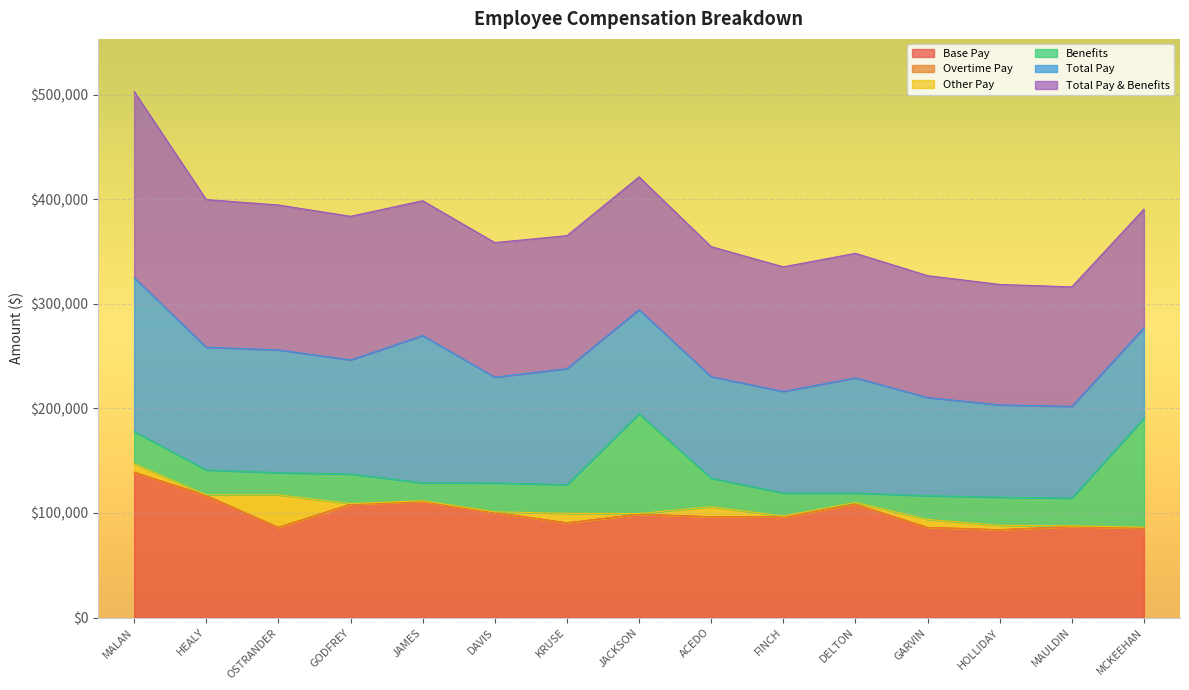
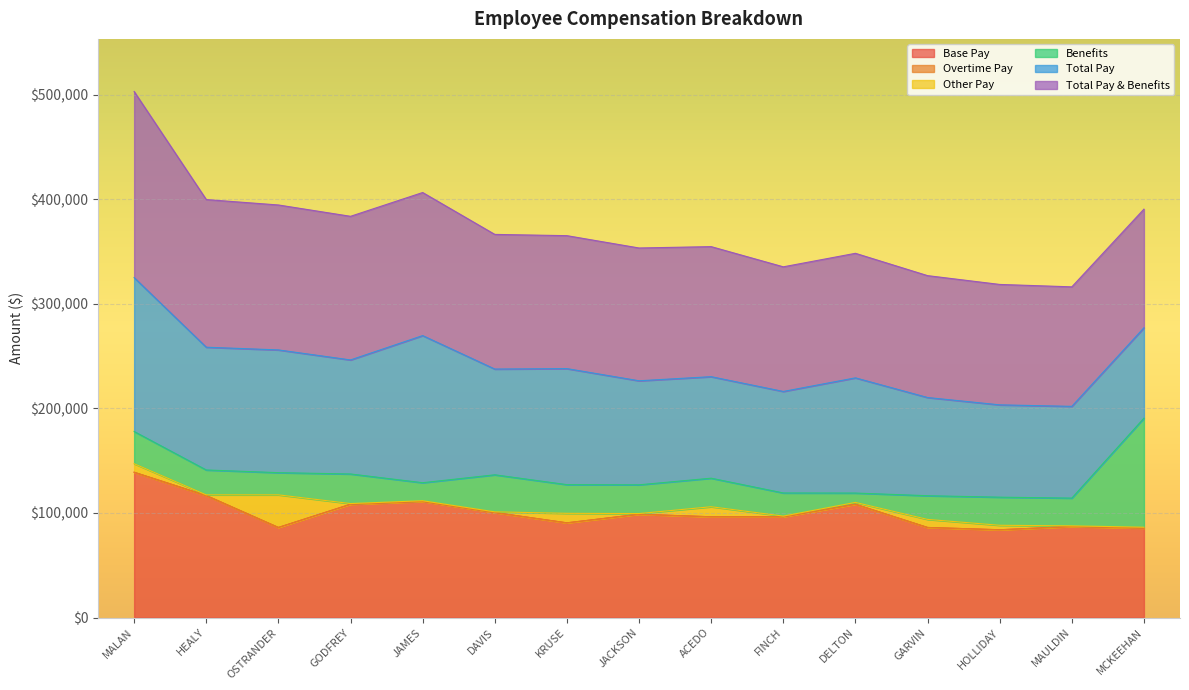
  {
    "Overtime Pay": {
      "MALAN": "$139,000",
      "OSTRANDER": "$86,000",
      "KRUSE": "$91,000",
      "ACEDO": "$96,000",
      "GARVIN": "$86,000",
      "HOLLIDAY": "$84,000"
    },
    "Other Pay": {
      "MALAN": "$8,000",
      "OSTRANDER": "$31,000",
      "KRUSE": "$9,000",
      "ACEDO": "$10,000",
      "GARVIN": "$8,000",
      "HOLLIDAY": "$4,000"
    },
    "Benefits": {
      "MALAN": "$31,000",
      "HEALY": "$24,000",
      "OSTRANDER": "$21,000",
      "GODFREY": "$28,000",
      "JAMES": "$17,000",
-     "DAVIS": "$28,000",
+     "DAVIS": "$35,000",
      "KRUSE": "$27,000",
-     "JACKSON": "$95,000",
+     "JACKSON": "$27,000",
      "ACEDO": "$27,000",
      "FINCH": "$22,000",
      "DELTON": "$9,000",
      "GARVIN": "$23,000",
      "HOLLIDAY": "$27,000",
      "MAULDIN": "$27,000",
      "MCKEEHAN": "$104,000"
    },
    "Total Pay": {
      "MALAN": "$147,000",
      "HEALY": "$117,000",
      "OSTRANDER": "$117,000",
      "GODFREY": "$109,000",
      "JAMES": "$141,000",
      "DAVIS": "$101,000",
      "KRUSE": "$111,000",
      "JACKSON": "$99,000",
      "ACEDO": "$97,000",
      "FINCH": "$97,000",
      "DELTON": "$110,000",
      "GARVIN": "$94,000",
      "HOLLIDAY": "$88,000",
      "MAULDIN": "$88,000",
      "MCKEEHAN": "$86,000"
    },
    "Total Pay & Benefits": {
      "MALAN": "$178,000",
      "HEALY": "$141,000",
      "OSTRANDER": "$139,000",
      "GODFREY": "$137,000",
-     "JAMES": "$129,000",
+     "JAMES": "$137,000",
      "DAVIS": "$129,000",
      "KRUSE": "$127,000",
      "JACKSON": "$127,000",
      "ACEDO": "$124,000",
      "FINCH": "$119,000",
      "DELTON": "$119,000",
      "GARVIN": "$117,000",
      "HOLLIDAY": "$115,000",
      "MAULDIN": "$114,000",
      "MCKEEHAN": "$113,000"
    }
  }
